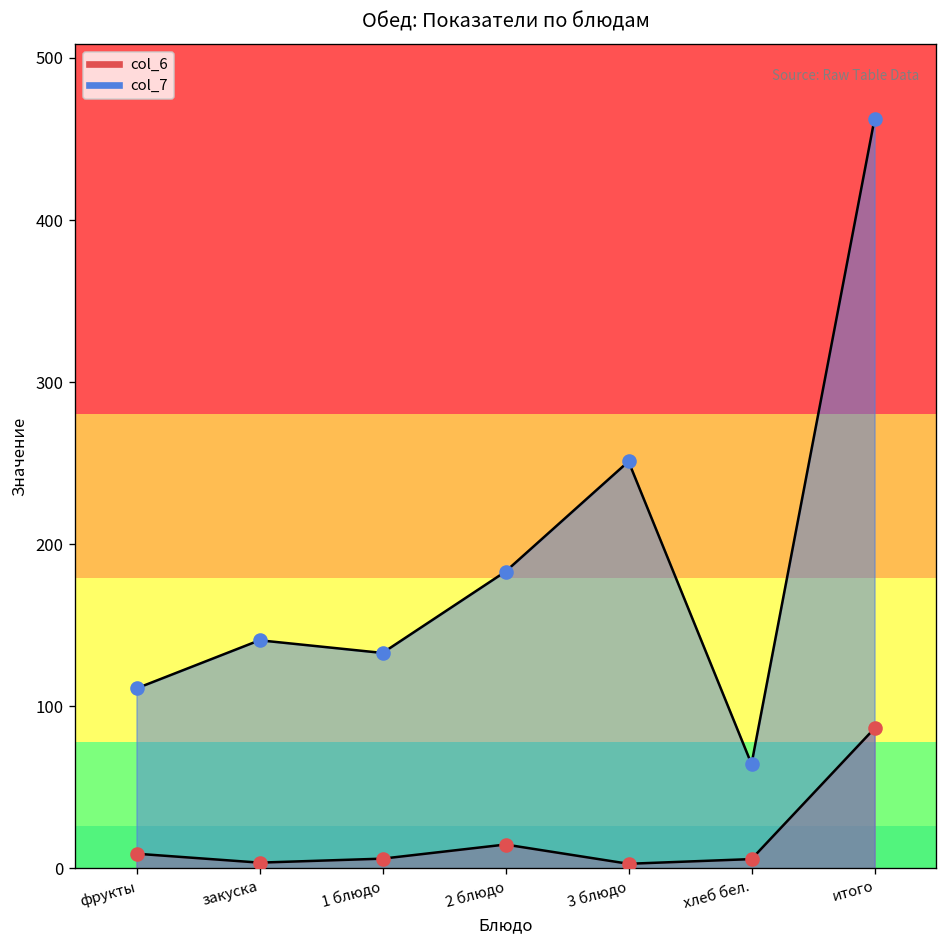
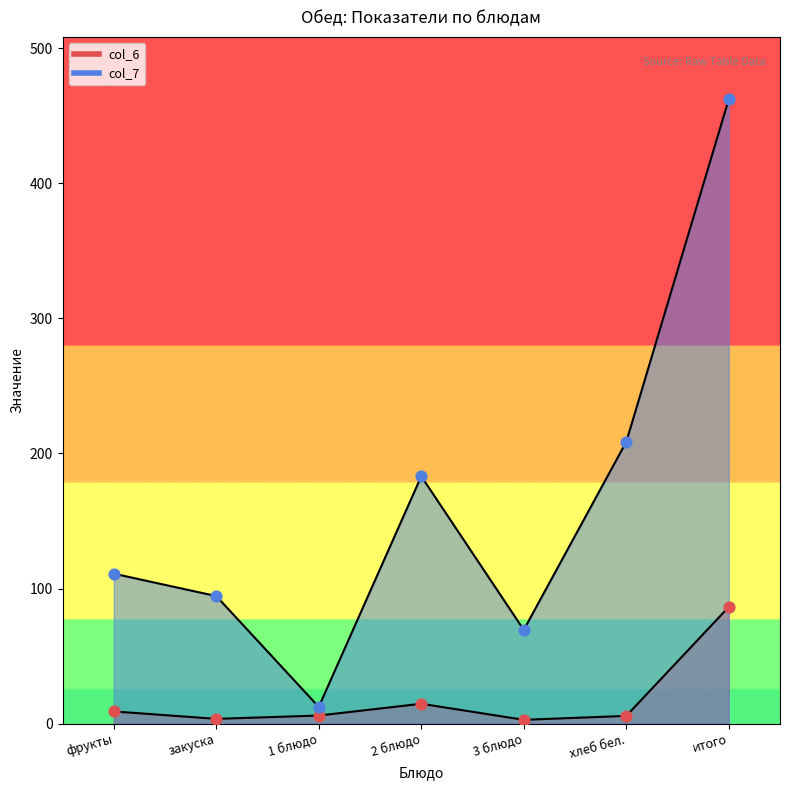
  {
    "col_6": {
      "фрукты": 9,
      "закуска": 3,
      "1 блюдо": 6,
      "2 блюдо": 15,
      "3 блюдо": 3,
      "хлеб бел.": 6,
      "итого": 86
    },
    "col_7": {
      "фрукты": 111,
-     "закуска": 141,
-     "1 блюдо": 133,
+     "закуска": 94,
+     "1 блюдо": 12,
      "2 блюдо": 183,
-     "3 блюдо": 251,
-     "хлеб бел.": 64,
+     "3 блюдо": 69,
+     "хлеб бел.": 209,
      "итого": 462
    }
  }
